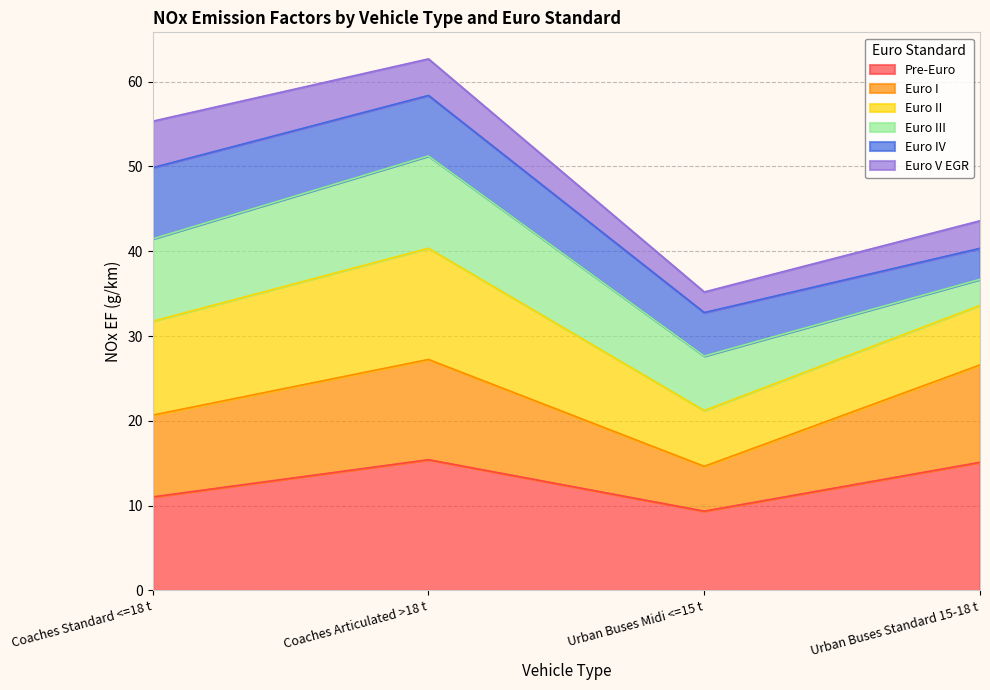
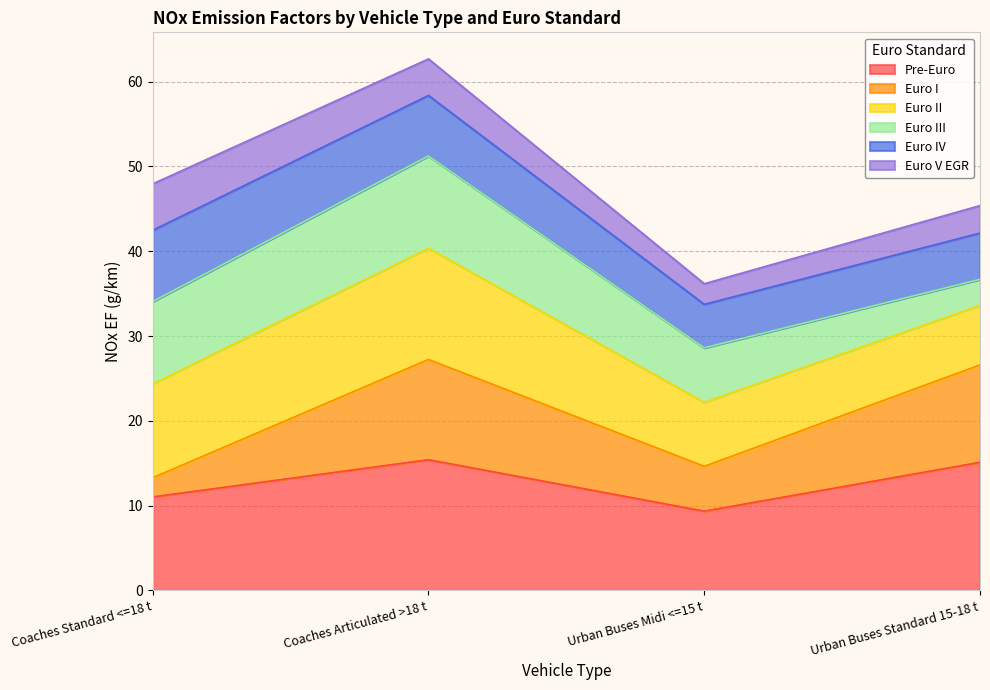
  {
    "Pre-Euro": {
      "Coaches Standard <=18 t": 11,
      "Coaches Articulated >18 t": 15,
      "Urban Buses Midi <=15 t": 9,
      "Urban Buses Standard 15-18 t": 15
    },
    "Euro I": {
-     "Coaches Standard <=18 t": 10,
+     "Coaches Standard <=18 t": 2,
      "Coaches Articulated >18 t": 12,
      "Urban Buses Midi <=15 t": 5,
      "Urban Buses Standard 15-18 t": 11
    },
    "Euro II": {
      "Coaches Standard <=18 t": 11,
      "Coaches Articulated >18 t": 13,
-     "Urban Buses Midi <=15 t": 7,
+     "Urban Buses Midi <=15 t": 8,
      "Urban Buses Standard 15-18 t": 7
    },
    "Euro III": {
      "Coaches Standard <=18 t": 10,
      "Coaches Articulated >18 t": 11,
      "Urban Buses Midi <=15 t": 6,
      "Urban Buses Standard 15-18 t": 3
    },
    "Euro IV": {
      "Coaches Standard <=18 t": 8,
      "Coaches Articulated >18 t": 7,
      "Urban Buses Midi <=15 t": 5,
-     "Urban Buses Standard 15-18 t": 4
+     "Urban Buses Standard 15-18 t": 5
    },
    "Euro V EGR": {
      "Coaches Standard <=18 t": 5,
      "Coaches Articulated >18 t": 4,
      "Urban Buses Midi <=15 t": 2,
      "Urban Buses Standard 15-18 t": 3
    }
  }
